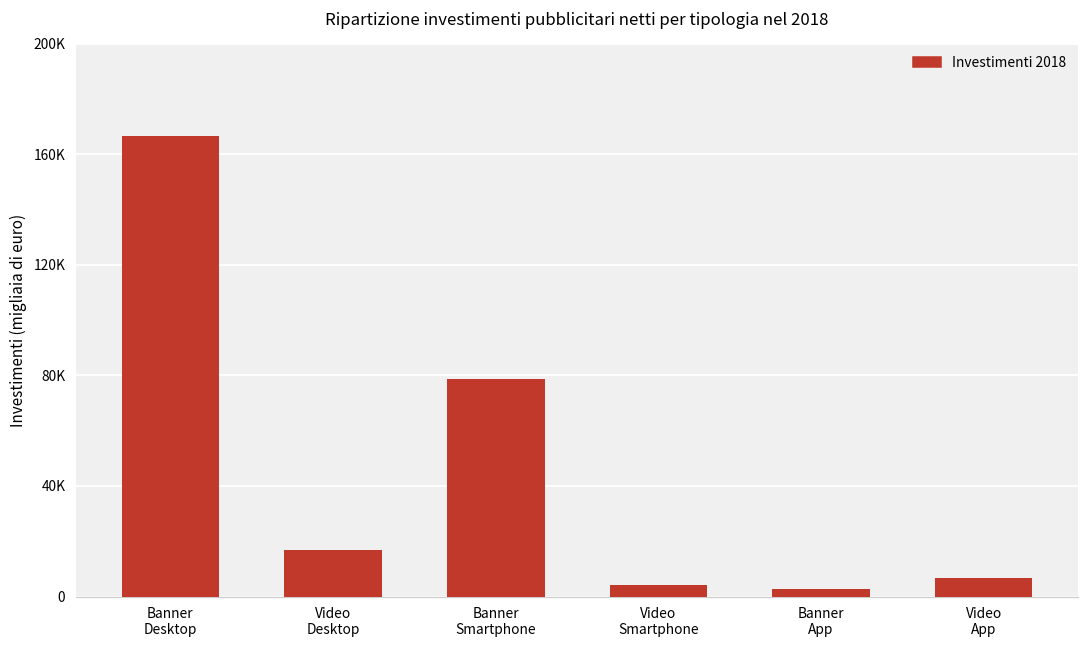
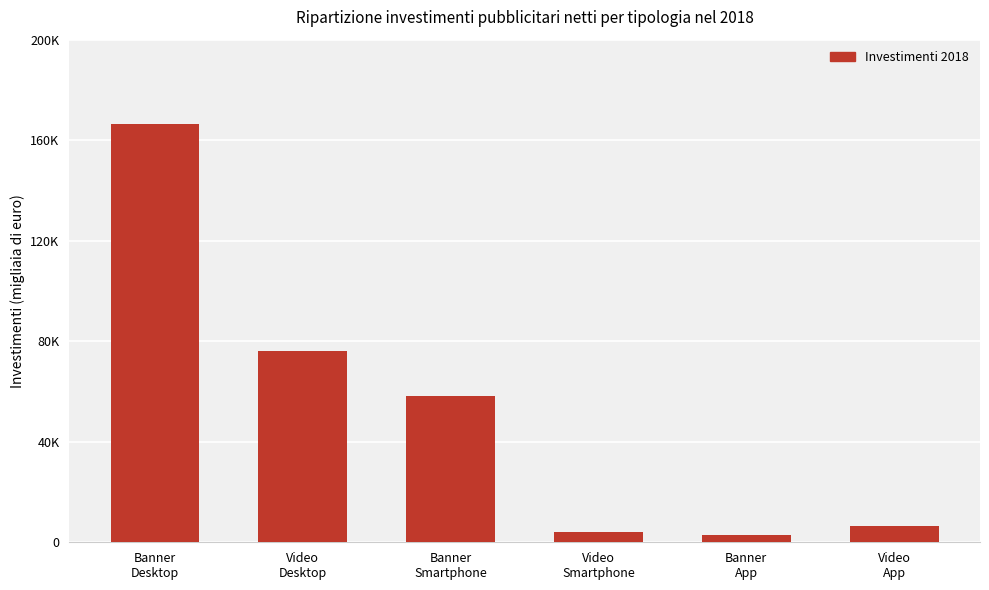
  {
    "Banner Desktop": 167000,
-   "Video Desktop": 17000,
-   "Banner Smartphone": 79000,
+   "Video Desktop": 76000,
+   "Banner Smartphone": 58000,
    "Video Smartphone": 4000,
    "Banner App": 3000,
    "Video App": 7000
  }
